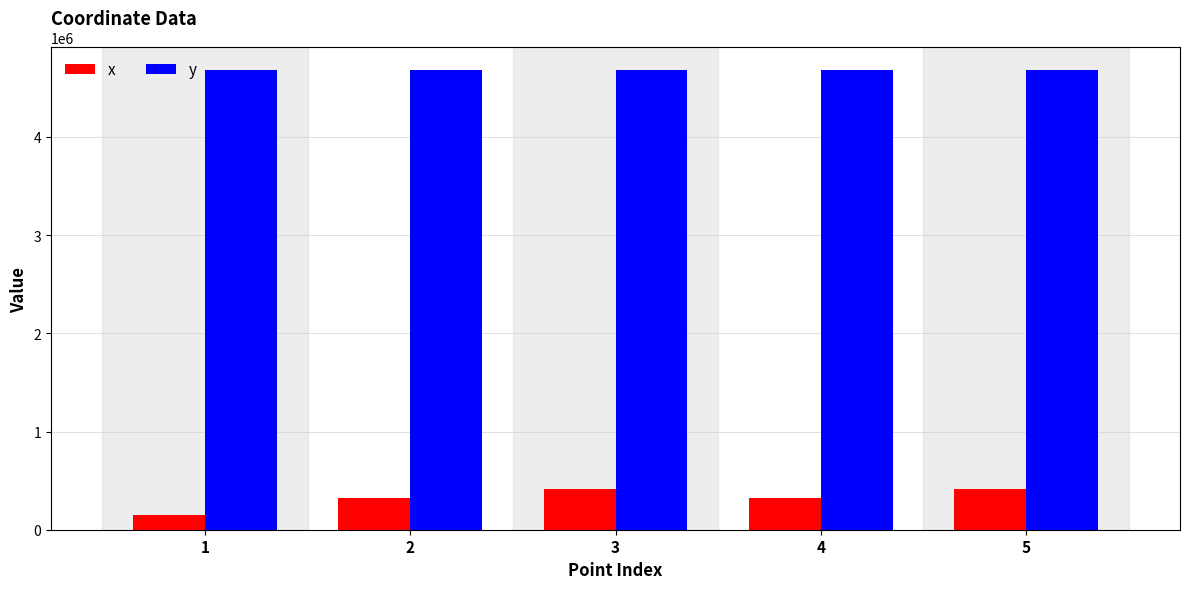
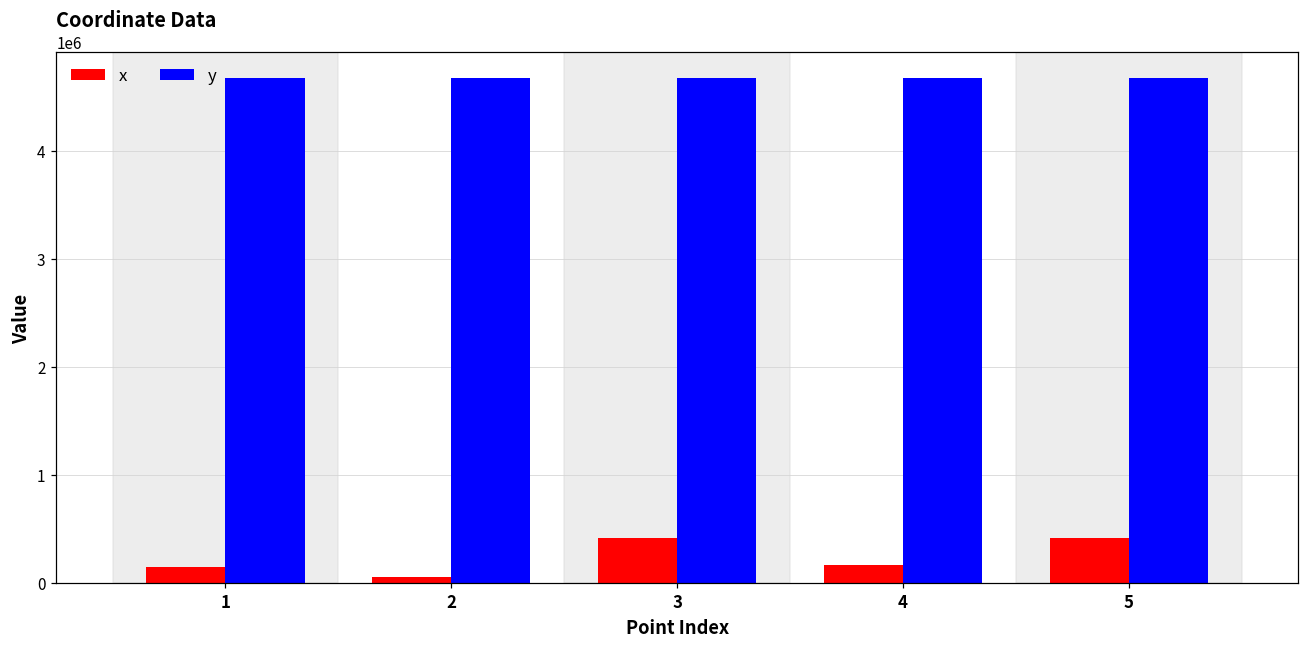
  {
    "x": {
      "1": 100000,
-     "2": 300000,
+     "2": 100000,
      "3": 400000,
-     "4": 300000,
+     "4": 200000,
      "5": 400000
    },
    "y": {
      "1": 4700000,
      "2": 4700000,
      "3": 4700000,
      "4": 4700000,
      "5": 4700000
    }
  }
